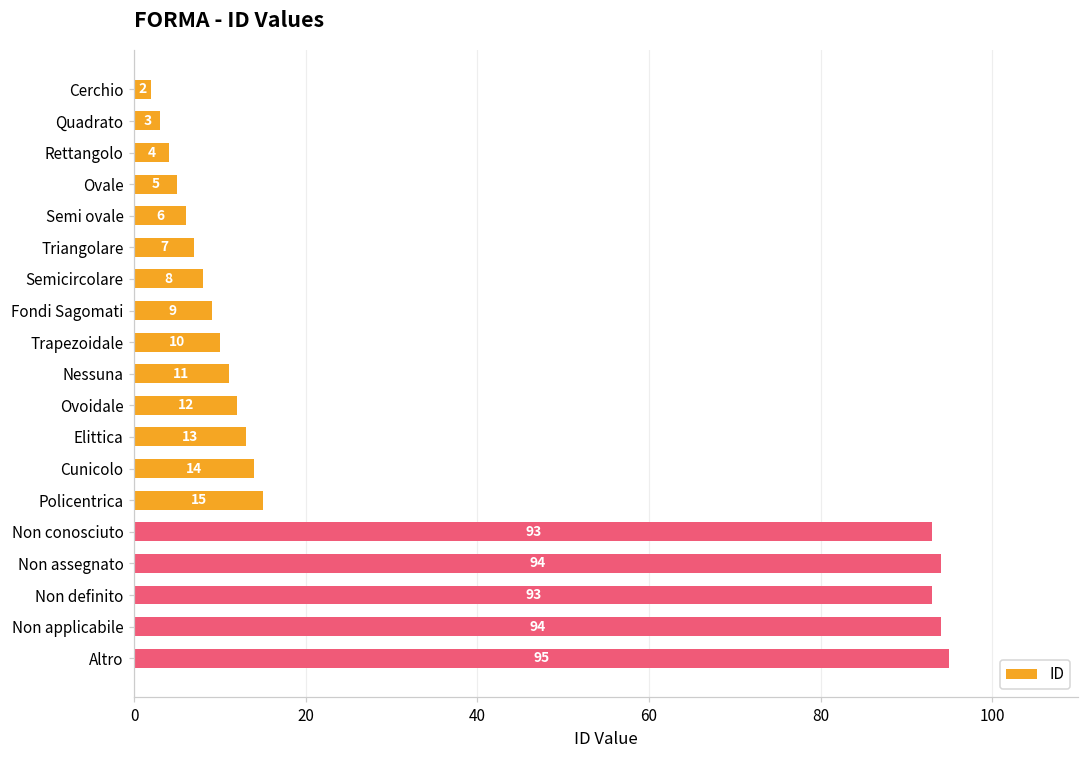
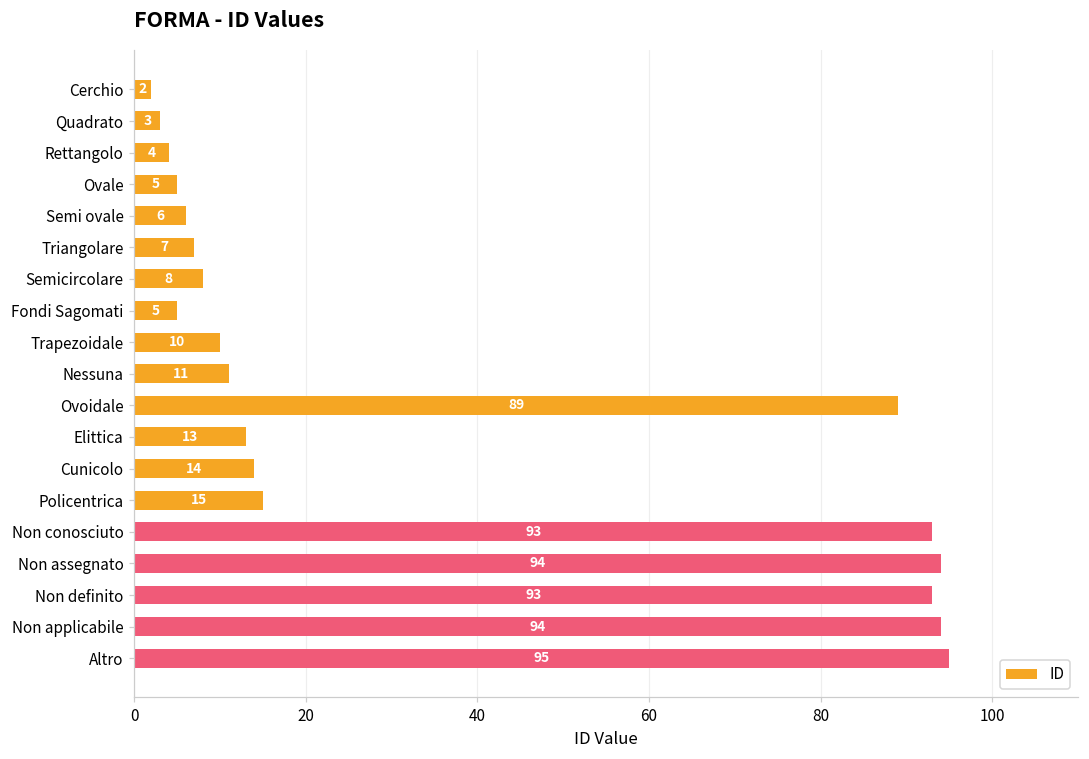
  {
    "Cerchio": 2,
    "Quadrato": 3,
    "Rettangolo": 4,
    "Ovale": 5,
    "Semi ovale": 6,
    "Triangolare": 7,
    "Semicircolare": 8,
-   "Fondi Sagomati": 9,
+   "Fondi Sagomati": 5,
    "Trapezoidale": 10,
    "Nessuna": 11,
-   "Ovoidale": 12,
+   "Ovoidale": 89,
    "Elittica": 13,
    "Cunicolo": 14,
    "Policentrica": 15,
    "Non conosciuto": 93,
    "Non assegnato": 94,
    "Non definito": 93,
    "Non applicabile": 94,
    "Altro": 95
  }
